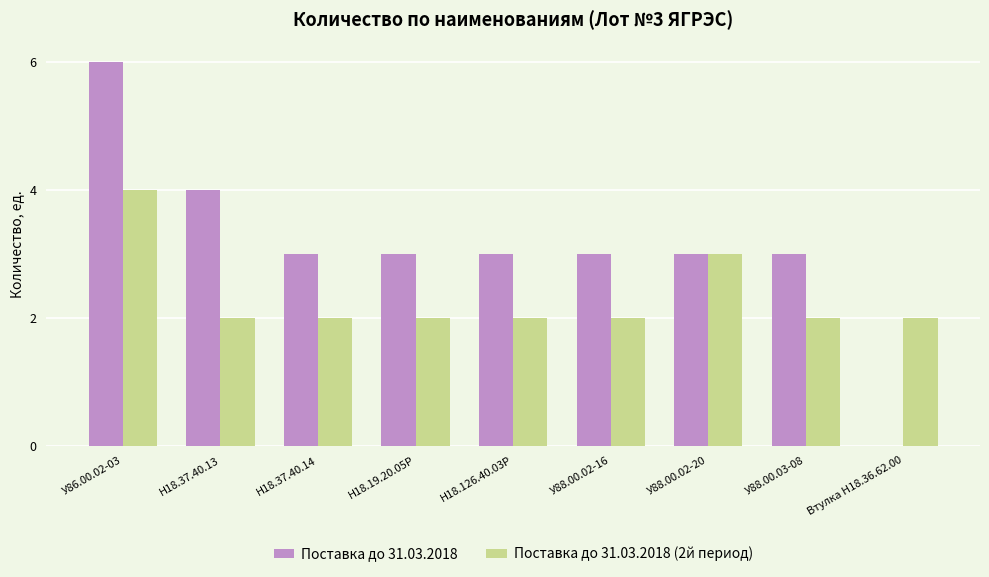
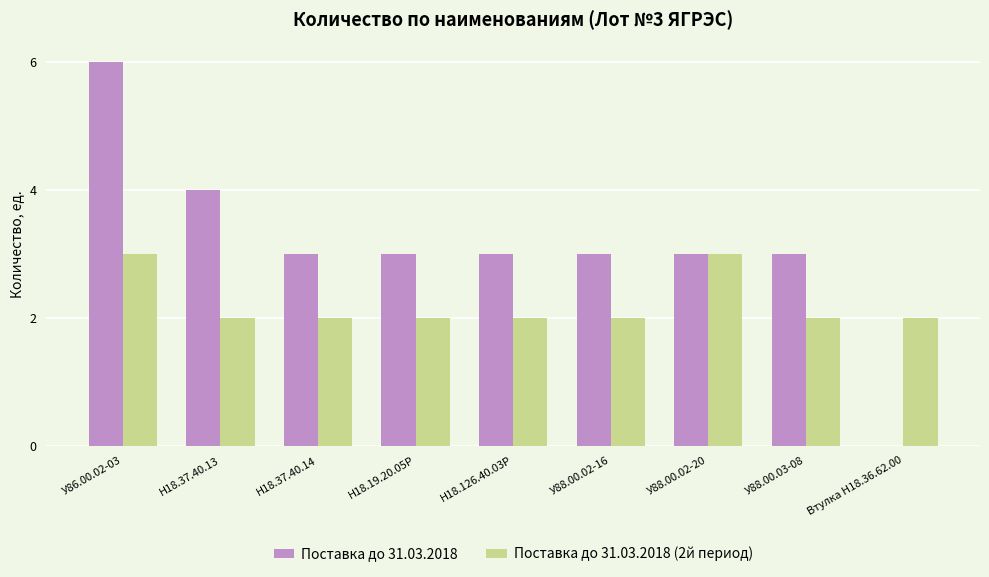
  {
    "Поставка до 31.03.2018": {
      "У86.00.02-03": 6,
      "Н18.37.40.13": 4,
      "Н18.37.40.14": 3,
      "Н18.19.20.05Р": 3,
      "Н18.126.40.03Р": 3,
      "У88.00.02-16": 3,
      "У88.00.02-20": 3,
      "У88.00.03-08": 3,
      "Втулка Н18.36.62.00": 0
    },
    "Поставка до 31.03.2018 (2й период)": {
-     "У86.00.02-03": 4,
+     "У86.00.02-03": 3,
      "Н18.37.40.13": 2,
      "Н18.37.40.14": 2,
      "Н18.19.20.05Р": 2,
      "Н18.126.40.03Р": 2,
      "У88.00.02-16": 2,
      "У88.00.02-20": 3,
      "У88.00.03-08": 2,
      "Втулка Н18.36.62.00": 2
    }
  }
